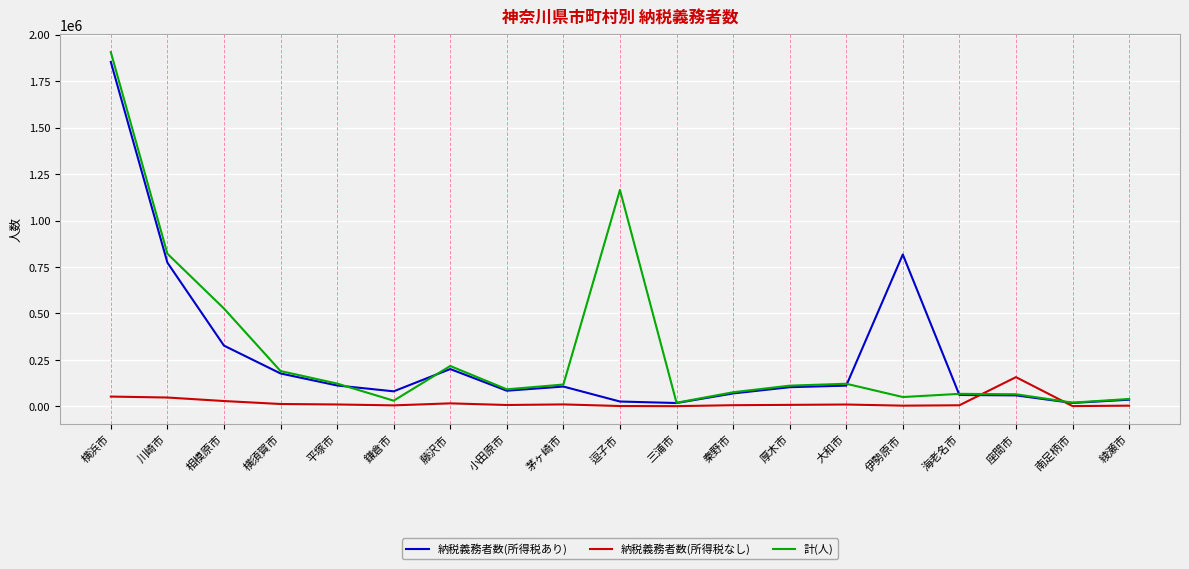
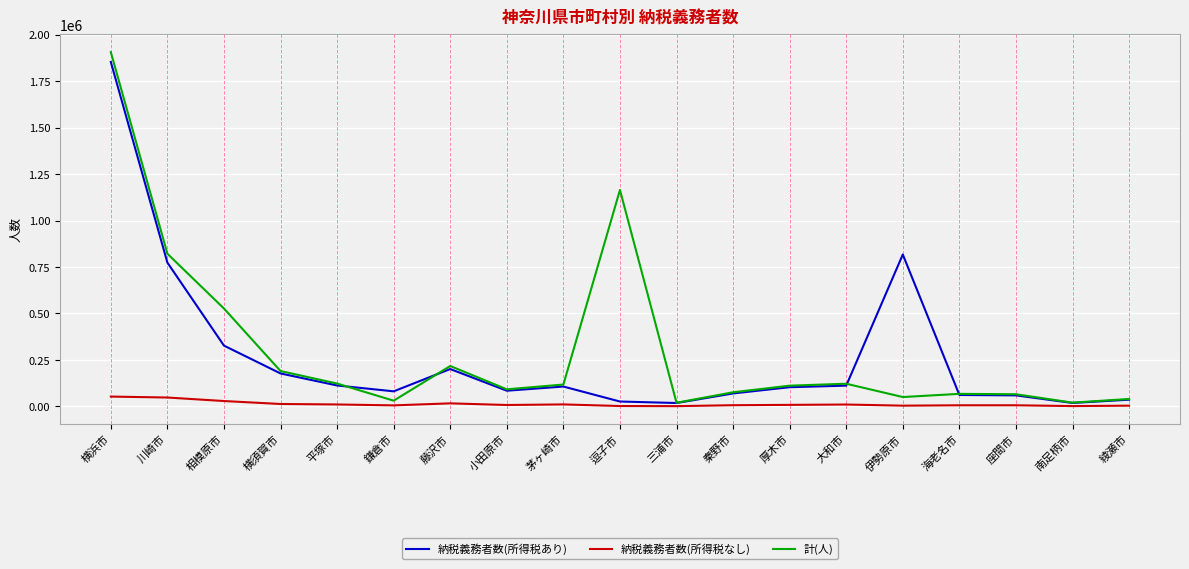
  {
    "納税義務者数(所得税あり)": {
      "横浜市": 1850000,
      "川崎市": 770000,
      "相模原市": 330000,
      "鎌倉市": 80000,
      "藤沢市": 200000,
      "逗子市": 30000,
      "伊勢原市": 820000
    },
    "納税義務者数(所得税なし)": {
      "横浜市": 50000,
      "川崎市": 50000,
      "相模原市": 30000,
      "横須賀市": 10000,
      "平塚市": 10000,
      "鎌倉市": 10000,
      "藤沢市": 20000,
      "小田原市": 10000,
      "茅ヶ崎市": 10000,
      "逗子市": 0,
      "三浦市": 0,
      "秦野市": 10000,
      "厚木市": 10000,
      "大和市": 10000,
      "伊勢原市": 0,
      "海老名市": 10000,
-     "座間市": 160000,
+     "座間市": 10000,
      "南足柄市": 0,
      "綾瀬市": 0
    },
    "計(人)": {
      "横浜市": 1910000,
      "川崎市": 820000,
      "相模原市": 530000,
      "鎌倉市": 30000,
      "藤沢市": 220000,
      "逗子市": 1160000,
      "伊勢原市": 50000
    }
  }
